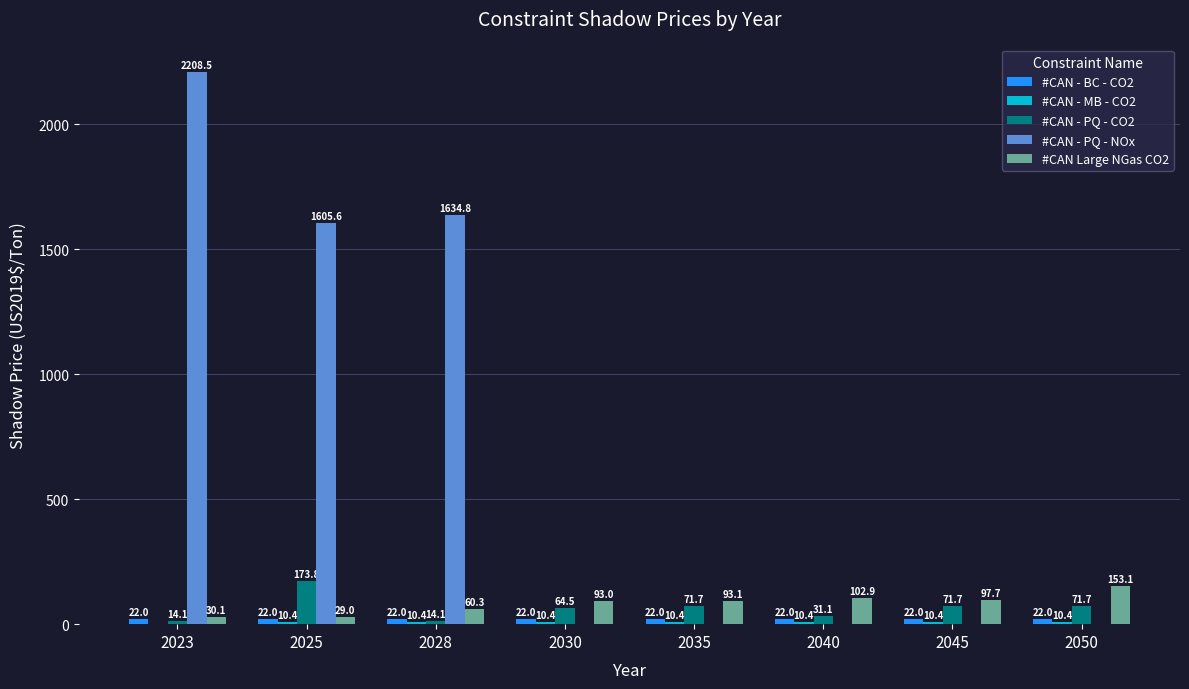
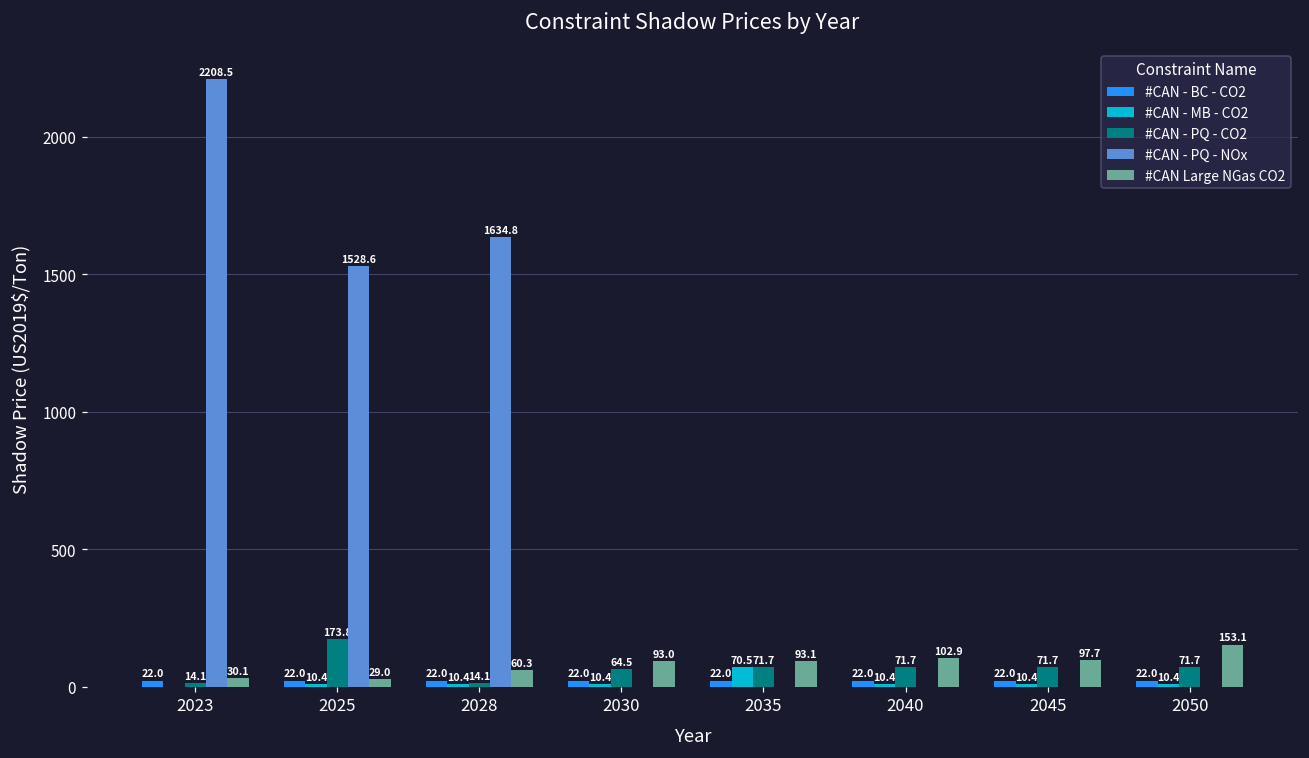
  {
    "#CAN - BC - CO2": {
      "2023": 22.0,
      "2025": 22.0,
      "2028": 22.0,
      "2030": 22.0,
      "2035": 22.0,
      "2040": 22.0,
      "2045": 22.0,
      "2050": 22.0
    },
    "#CAN - MB - CO2": {
      "2025": 10.4,
      "2028": 10.4,
      "2030": 10.4,
-     "2035": 10.4,
+     "2035": 70.5,
      "2040": 10.4,
      "2045": 10.4,
      "2050": 10.4
    },
    "#CAN - PQ - CO2": {
      "2023": 14.1,
      "2025": 173.8,
      "2028": 14.1,
      "2030": 64.5,
      "2035": 71.7,
-     "2040": 31.1,
+     "2040": 71.7,
      "2045": 71.7,
      "2050": 71.7
    },
    "#CAN - PQ - NOx": {
      "2023": 2208.5,
-     "2025": 1605.6,
+     "2025": 1528.6,
      "2028": 1634.8
    },
    "#CAN Large NGas CO2": {
      "2023": 30.1,
      "2025": 29.0,
      "2028": 60.3,
      "2030": 93.0,
      "2035": 93.1,
      "2040": 102.9,
      "2045": 97.7,
      "2050": 153.1
    }
  }
